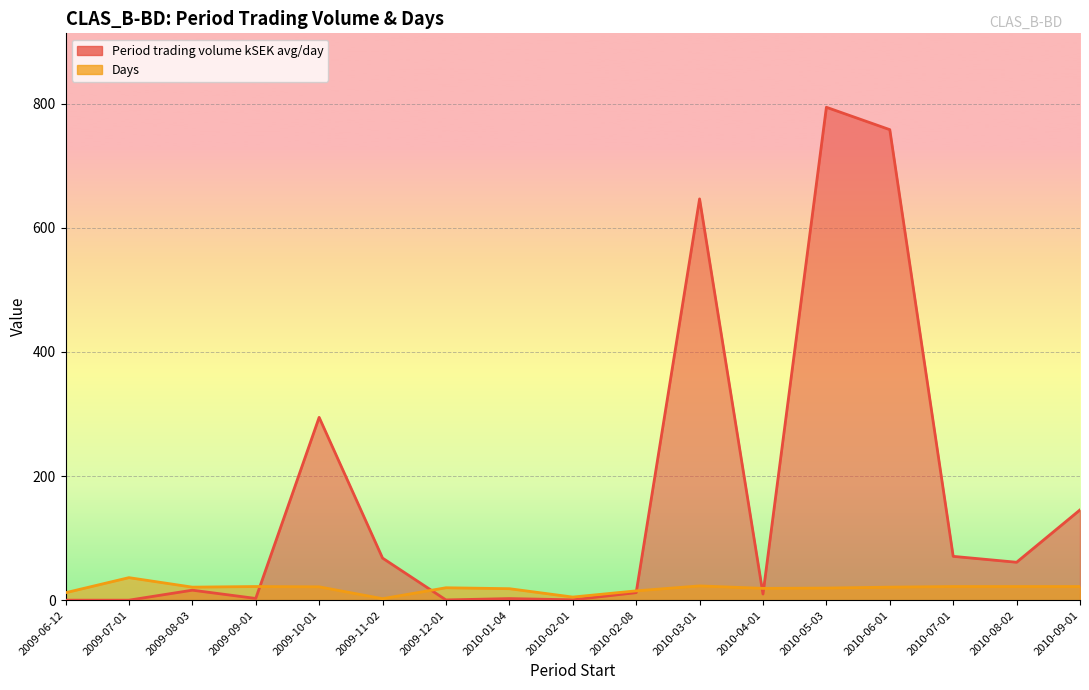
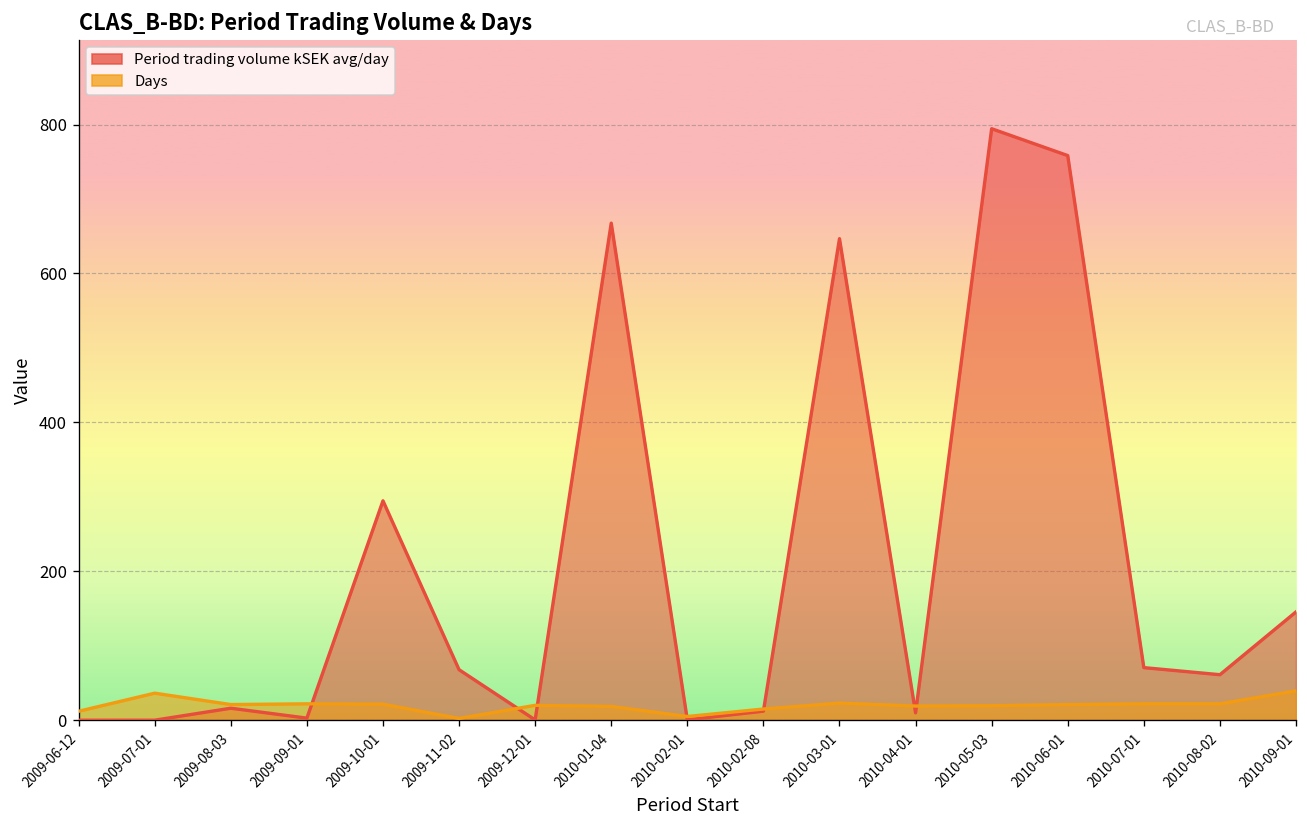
  {
    "Period trading volume kSEK avg/day": {
      "2009-06-12": 0,
      "2009-07-01": 0,
      "2009-08-03": 20,
      "2009-09-01": 0,
      "2009-10-01": 290,
      "2009-11-02": 70,
      "2009-12-01": 0,
-     "2010-01-04": 0,
+     "2010-01-04": 670,
      "2010-02-01": 0,
      "2010-03-01": 650,
      "2010-04-01": 10,
      "2010-05-03": 790,
      "2010-06-01": 760,
      "2010-07-01": 70,
      "2010-08-02": 60,
      "2010-09-01": 150
    },
    "Days": {
      "2009-06-12": 10,
      "2009-07-01": 40,
      "2009-08-03": 20,
      "2009-09-01": 20,
      "2009-10-01": 20,
      "2009-11-02": 0,
      "2009-12-01": 20,
      "2010-01-04": 20,
      "2010-02-01": 10,
      "2010-03-01": 20,
      "2010-04-01": 20,
      "2010-05-03": 20,
      "2010-06-01": 20,
      "2010-07-01": 20,
      "2010-08-02": 20,
-     "2010-09-01": 20
+     "2010-09-01": 40
    }
  }
